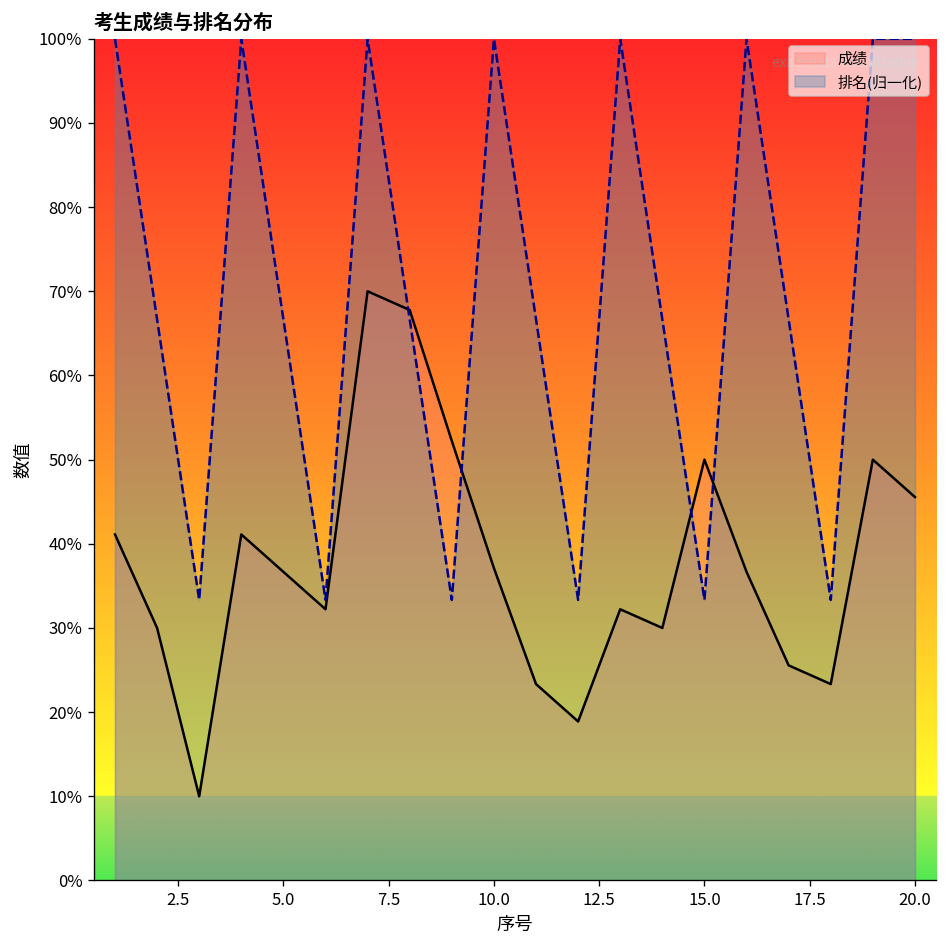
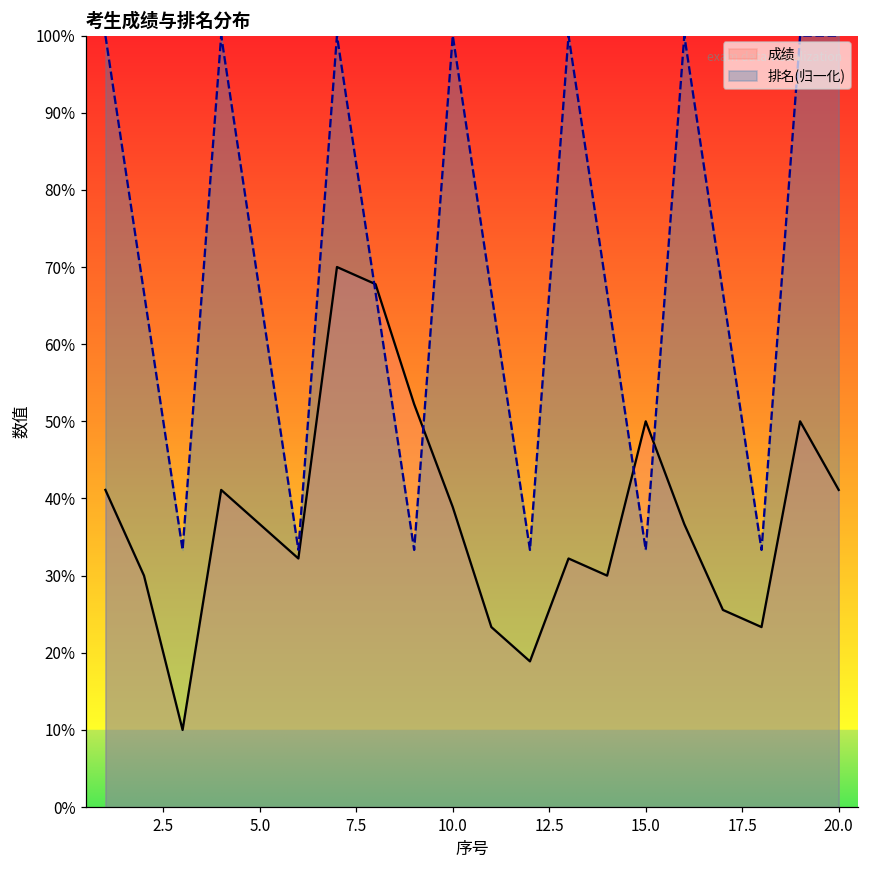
  {
    "成绩": {
      "5.0": "37%",
-     "10.0": "37%",
+     "10.0": "39%",
      "15.0": "50%",
-     "20.0": "46%"
+     "20.0": "41%"
    },
    "排名(归一化)": {
      "5.0": "67%",
      "10.0": "100%",
      "15.0": "33%",
      "20.0": "100%"
    }
  }
